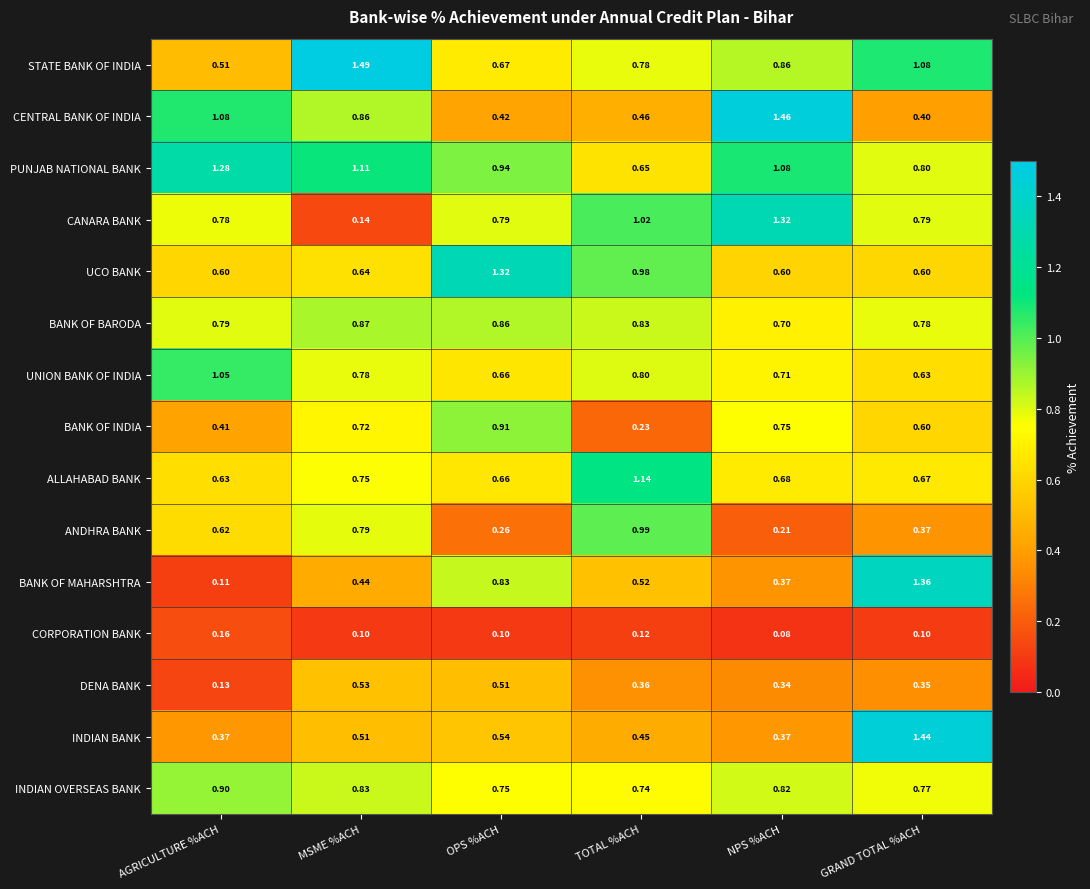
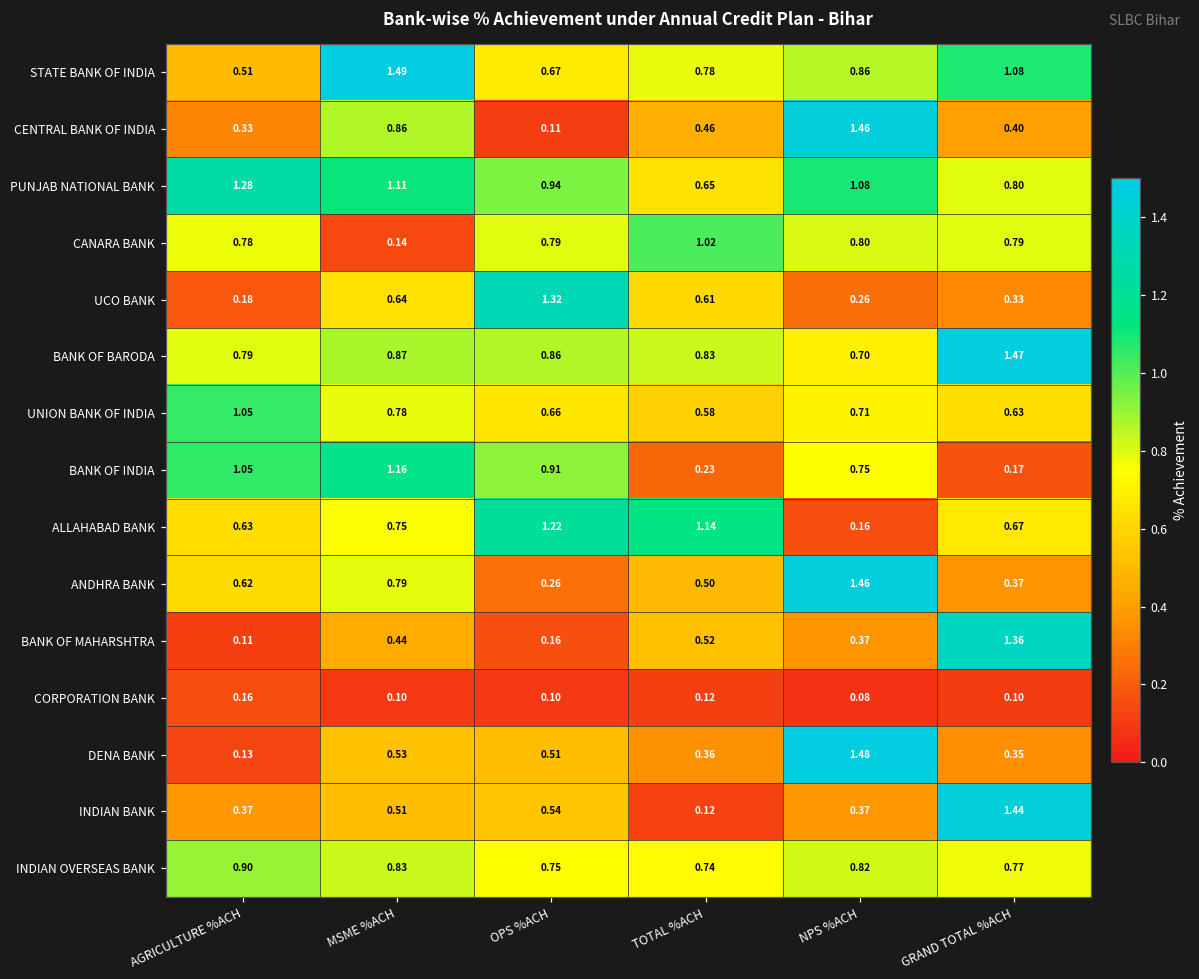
  {
    "STATE BANK OF INDIA": {
      "AGRICULTURE %ACH": 0.51,
      "MSME %ACH": 1.49,
      "OPS %ACH": 0.67,
      "TOTAL %ACH": 0.78,
      "NPS %ACH": 0.86,
      "GRAND TOTAL %ACH": 1.08
    },
    "CENTRAL BANK OF INDIA": {
-     "AGRICULTURE %ACH": 1.08,
+     "AGRICULTURE %ACH": 0.33,
      "MSME %ACH": 0.86,
-     "OPS %ACH": 0.42,
+     "OPS %ACH": 0.11,
      "TOTAL %ACH": 0.46,
      "NPS %ACH": 1.46,
      "GRAND TOTAL %ACH": 0.40
    },
    "PUNJAB NATIONAL BANK": {
      "AGRICULTURE %ACH": 1.28,
      "MSME %ACH": 1.11,
      "OPS %ACH": 0.94,
      "TOTAL %ACH": 0.65,
      "NPS %ACH": 1.08,
      "GRAND TOTAL %ACH": 0.80
    },
    "CANARA BANK": {
      "AGRICULTURE %ACH": 0.78,
      "MSME %ACH": 0.14,
      "OPS %ACH": 0.79,
      "TOTAL %ACH": 1.02,
-     "NPS %ACH": 1.32,
+     "NPS %ACH": 0.80,
      "GRAND TOTAL %ACH": 0.79
    },
    "UCO BANK": {
-     "AGRICULTURE %ACH": 0.60,
+     "AGRICULTURE %ACH": 0.18,
      "MSME %ACH": 0.64,
      "OPS %ACH": 1.32,
-     "TOTAL %ACH": 0.98,
-     "NPS %ACH": 0.60,
-     "GRAND TOTAL %ACH": 0.60
+     "TOTAL %ACH": 0.61,
+     "NPS %ACH": 0.26,
+     "GRAND TOTAL %ACH": 0.33
    },
    "BANK OF BARODA": {
      "AGRICULTURE %ACH": 0.79,
      "MSME %ACH": 0.87,
      "OPS %ACH": 0.86,
      "TOTAL %ACH": 0.83,
      "NPS %ACH": 0.70,
-     "GRAND TOTAL %ACH": 0.78
+     "GRAND TOTAL %ACH": 1.47
    },
    "UNION BANK OF INDIA": {
      "AGRICULTURE %ACH": 1.05,
      "MSME %ACH": 0.78,
      "OPS %ACH": 0.66,
-     "TOTAL %ACH": 0.80,
+     "TOTAL %ACH": 0.58,
      "NPS %ACH": 0.71,
      "GRAND TOTAL %ACH": 0.63
    },
    "BANK OF INDIA": {
-     "AGRICULTURE %ACH": 0.41,
-     "MSME %ACH": 0.72,
+     "AGRICULTURE %ACH": 1.05,
+     "MSME %ACH": 1.16,
      "OPS %ACH": 0.91,
      "TOTAL %ACH": 0.23,
      "NPS %ACH": 0.75,
-     "GRAND TOTAL %ACH": 0.60
+     "GRAND TOTAL %ACH": 0.17
    },
    "ALLAHABAD BANK": {
      "AGRICULTURE %ACH": 0.63,
      "MSME %ACH": 0.75,
-     "OPS %ACH": 0.66,
+     "OPS %ACH": 1.22,
      "TOTAL %ACH": 1.14,
-     "NPS %ACH": 0.68,
+     "NPS %ACH": 0.16,
      "GRAND TOTAL %ACH": 0.67
    },
    "ANDHRA BANK": {
      "AGRICULTURE %ACH": 0.62,
      "MSME %ACH": 0.79,
      "OPS %ACH": 0.26,
-     "TOTAL %ACH": 0.99,
-     "NPS %ACH": 0.21,
+     "TOTAL %ACH": 0.50,
+     "NPS %ACH": 1.46,
      "GRAND TOTAL %ACH": 0.37
    },
    "BANK OF MAHARSHTRA": {
      "AGRICULTURE %ACH": 0.11,
      "MSME %ACH": 0.44,
-     "OPS %ACH": 0.83,
+     "OPS %ACH": 0.16,
      "TOTAL %ACH": 0.52,
      "NPS %ACH": 0.37,
      "GRAND TOTAL %ACH": 1.36
    },
    "CORPORATION BANK": {
      "AGRICULTURE %ACH": 0.16,
      "MSME %ACH": 0.10,
      "OPS %ACH": 0.10,
      "TOTAL %ACH": 0.12,
      "NPS %ACH": 0.08,
      "GRAND TOTAL %ACH": 0.10
    },
    "DENA BANK": {
      "AGRICULTURE %ACH": 0.13,
      "MSME %ACH": 0.53,
      "OPS %ACH": 0.51,
      "TOTAL %ACH": 0.36,
-     "NPS %ACH": 0.34,
+     "NPS %ACH": 1.48,
      "GRAND TOTAL %ACH": 0.35
    },
    "INDIAN BANK": {
      "AGRICULTURE %ACH": 0.37,
      "MSME %ACH": 0.51,
      "OPS %ACH": 0.54,
-     "TOTAL %ACH": 0.45,
+     "TOTAL %ACH": 0.12,
      "NPS %ACH": 0.37,
      "GRAND TOTAL %ACH": 1.44
    },
    "INDIAN OVERSEAS BANK": {
      "AGRICULTURE %ACH": 0.90,
      "MSME %ACH": 0.83,
      "OPS %ACH": 0.75,
      "TOTAL %ACH": 0.74,
      "NPS %ACH": 0.82,
      "GRAND TOTAL %ACH": 0.77
    }
  }
